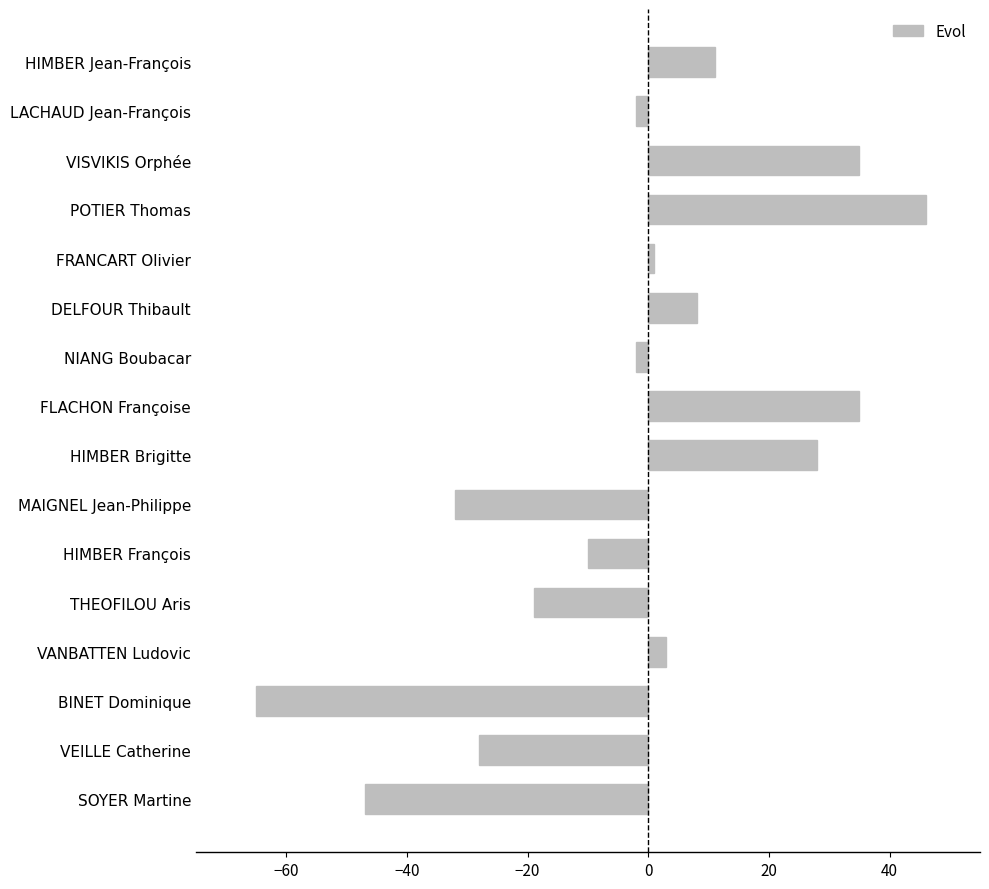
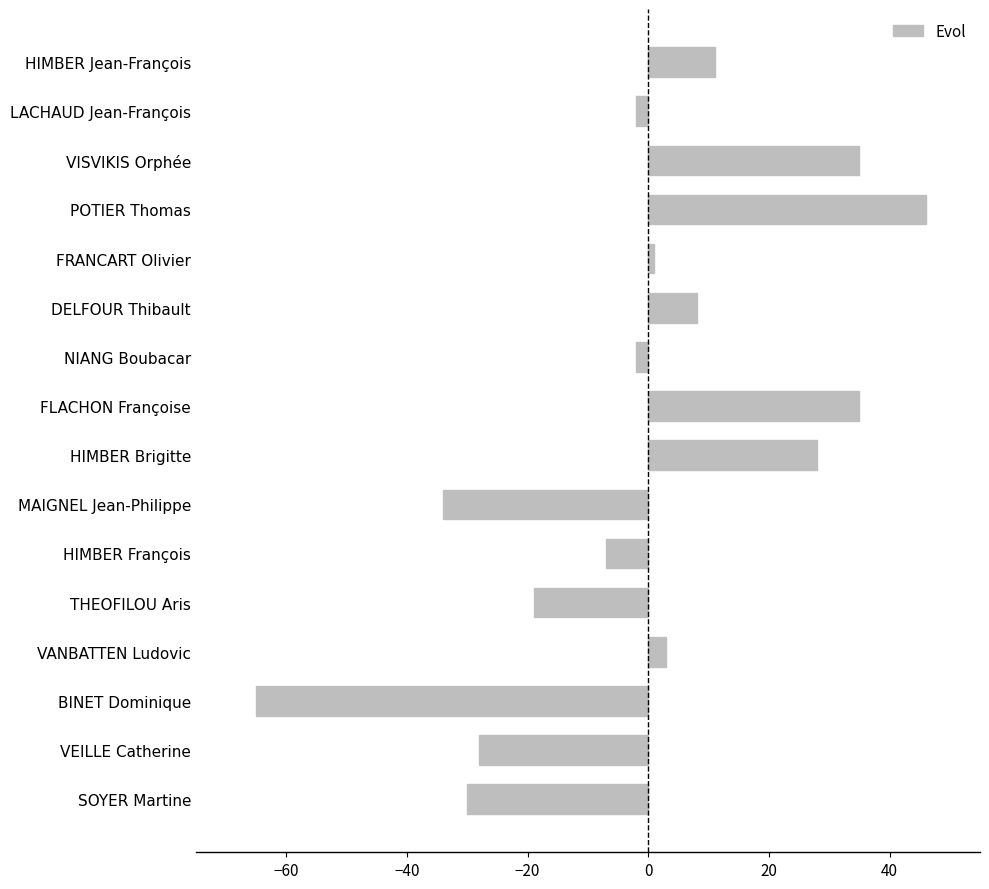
  {
    "HIMBER Jean-François": 11,
    "LACHAUD Jean-François": -2,
    "VISVIKIS Orphée": 35,
    "POTIER Thomas": 46,
    "FRANCART Olivier": 1,
    "DELFOUR Thibault": 8,
    "NIANG Boubacar": -2,
    "FLACHON Françoise": 35,
    "HIMBER Brigitte": 28,
-   "MAIGNEL Jean-Philippe": -32,
-   "HIMBER François": -10,
+   "MAIGNEL Jean-Philippe": -34,
+   "HIMBER François": -7,
    "THEOFILOU Aris": -19,
    "VANBATTEN Ludovic": 3,
    "BINET Dominique": -65,
    "VEILLE Catherine": -28,
-   "SOYER Martine": -47
+   "SOYER Martine": -30
  }
